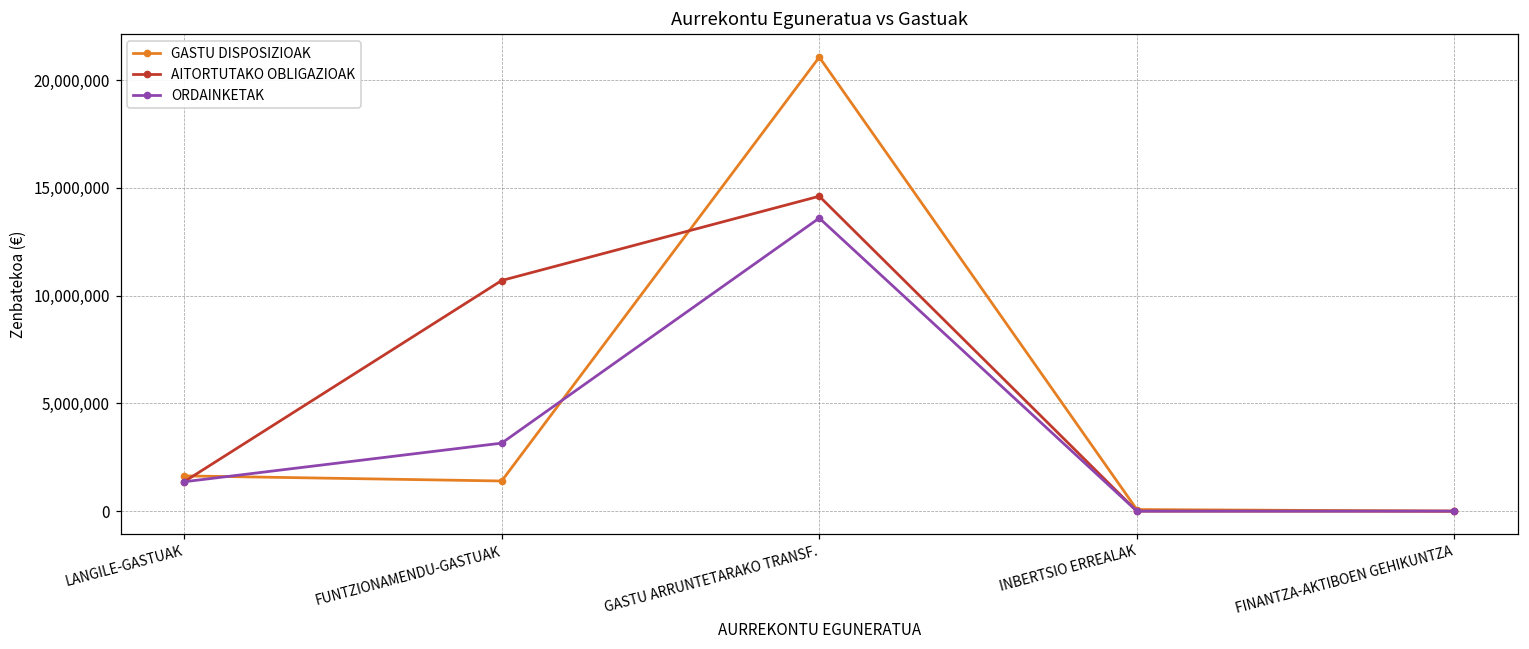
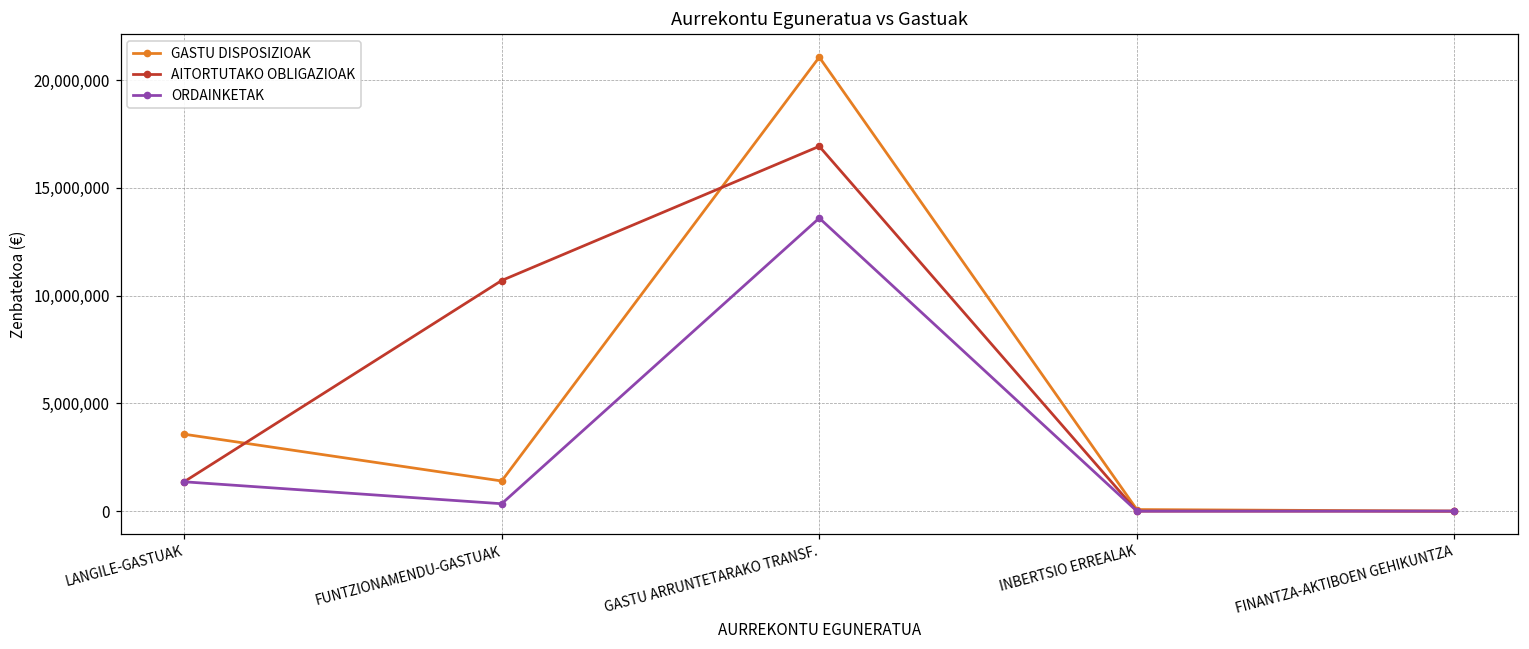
  {
    "GASTU DISPOSIZIOAK": {
-     "LANGILE-GASTUAK": "1,600,000",
+     "LANGILE-GASTUAK": "3,600,000",
      "FUNTZIONAMENDU-GASTUAK": "1,400,000",
      "GASTU ARRUNTETARAKO TRANSF.": "21,100,000"
    },
    "AITORTUTAKO OBLIGAZIOAK": {
      "FUNTZIONAMENDU-GASTUAK": "10,700,000",
-     "GASTU ARRUNTETARAKO TRANSF.": "14,600,000"
+     "GASTU ARRUNTETARAKO TRANSF.": "16,900,000"
    },
    "ORDAINKETAK": {
-     "FUNTZIONAMENDU-GASTUAK": "3,200,000",
+     "FUNTZIONAMENDU-GASTUAK": "300,000",
      "GASTU ARRUNTETARAKO TRANSF.": "13,600,000"
    }
  }
